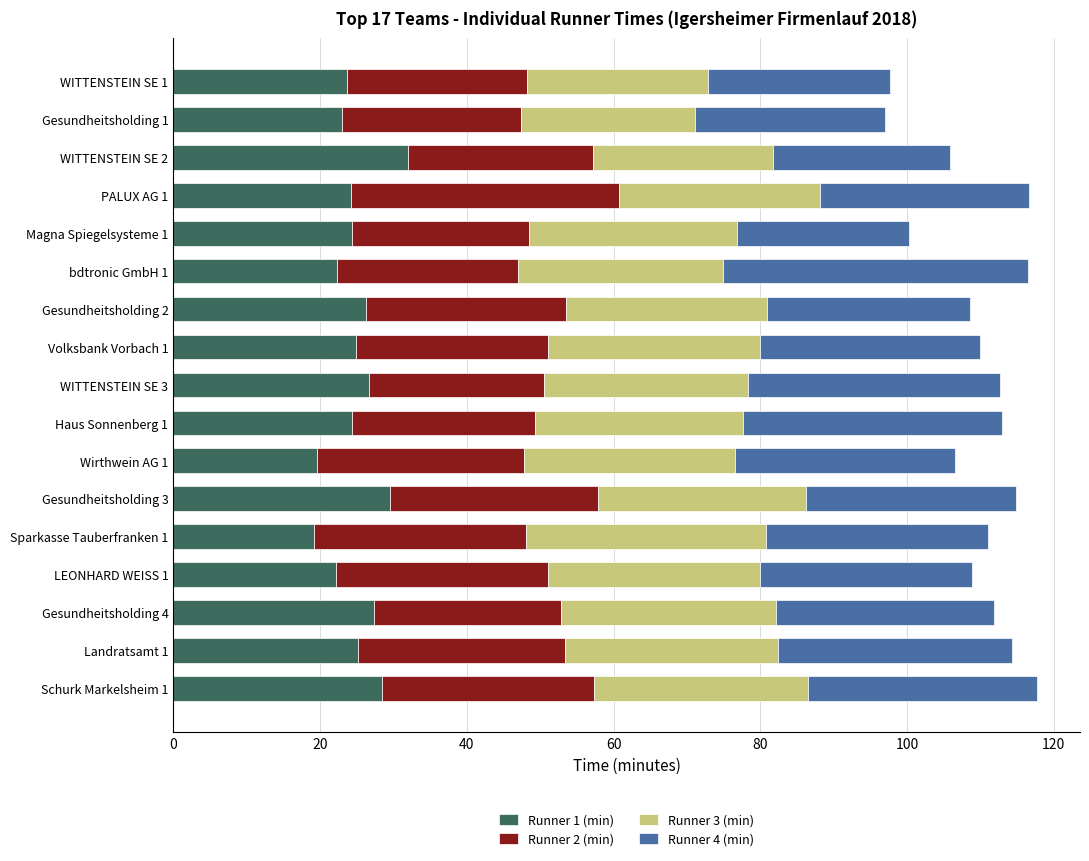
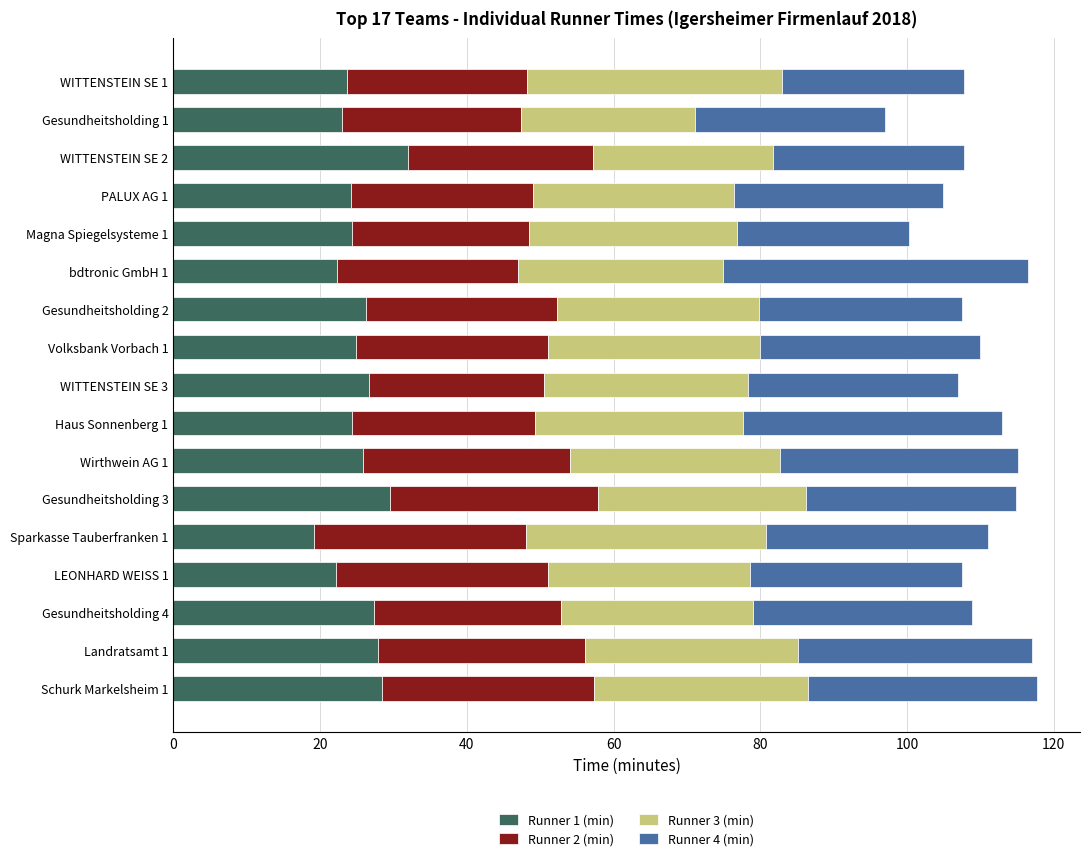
  {
    "Runner 1 (min)": {
      "WITTENSTEIN SE 1": 24,
      "Gesundheitsholding 1": 23,
      "WITTENSTEIN SE 2": 32,
      "PALUX AG 1": 24,
      "Magna Spiegelsysteme 1": 24,
      "bdtronic GmbH 1": 22,
      "Gesundheitsholding 2": 26,
      "Volksbank Vorbach 1": 25,
      "WITTENSTEIN SE 3": 27,
      "Haus Sonnenberg 1": 24,
-     "Wirthwein AG 1": 20,
+     "Wirthwein AG 1": 26,
      "Gesundheitsholding 3": 30,
      "Sparkasse Tauberfranken 1": 19,
      "LEONHARD WEISS 1": 22,
      "Gesundheitsholding 4": 27,
-     "Landratsamt 1": 25,
+     "Landratsamt 1": 28,
      "Schurk Markelsheim 1": 28
    },
    "Runner 2 (min)": {
      "WITTENSTEIN SE 1": 24,
      "Gesundheitsholding 1": 24,
      "WITTENSTEIN SE 2": 25,
-     "PALUX AG 1": 36,
+     "PALUX AG 1": 25,
      "Magna Spiegelsysteme 1": 24,
      "bdtronic GmbH 1": 25,
-     "Gesundheitsholding 2": 27,
+     "Gesundheitsholding 2": 26,
      "Volksbank Vorbach 1": 26,
      "WITTENSTEIN SE 3": 24,
      "Haus Sonnenberg 1": 25,
      "Wirthwein AG 1": 28,
      "Gesundheitsholding 3": 28,
      "Sparkasse Tauberfranken 1": 29,
      "LEONHARD WEISS 1": 29,
      "Gesundheitsholding 4": 25,
      "Landratsamt 1": 28,
      "Schurk Markelsheim 1": 29
    },
    "Runner 3 (min)": {
-     "WITTENSTEIN SE 1": 25,
+     "WITTENSTEIN SE 1": 35,
      "Gesundheitsholding 1": 24,
      "WITTENSTEIN SE 2": 25,
      "PALUX AG 1": 27,
      "Magna Spiegelsysteme 1": 28,
      "bdtronic GmbH 1": 28,
      "Gesundheitsholding 2": 27,
      "Volksbank Vorbach 1": 29,
      "WITTENSTEIN SE 3": 28,
      "Haus Sonnenberg 1": 28,
      "Wirthwein AG 1": 29,
      "Gesundheitsholding 3": 28,
      "Sparkasse Tauberfranken 1": 33,
-     "LEONHARD WEISS 1": 29,
-     "Gesundheitsholding 4": 29,
+     "LEONHARD WEISS 1": 27,
+     "Gesundheitsholding 4": 26,
      "Landratsamt 1": 29,
      "Schurk Markelsheim 1": 29
    },
    "Runner 4 (min)": {
      "WITTENSTEIN SE 1": 25,
      "Gesundheitsholding 1": 26,
-     "WITTENSTEIN SE 2": 24,
+     "WITTENSTEIN SE 2": 26,
      "PALUX AG 1": 28,
      "Magna Spiegelsysteme 1": 24,
      "bdtronic GmbH 1": 42,
      "Gesundheitsholding 2": 28,
      "Volksbank Vorbach 1": 30,
-     "WITTENSTEIN SE 3": 34,
+     "WITTENSTEIN SE 3": 29,
      "Haus Sonnenberg 1": 35,
-     "Wirthwein AG 1": 30,
+     "Wirthwein AG 1": 32,
      "Gesundheitsholding 3": 29,
      "Sparkasse Tauberfranken 1": 30,
      "LEONHARD WEISS 1": 29,
      "Gesundheitsholding 4": 30,
      "Landratsamt 1": 32,
      "Schurk Markelsheim 1": 31
    }
  }
